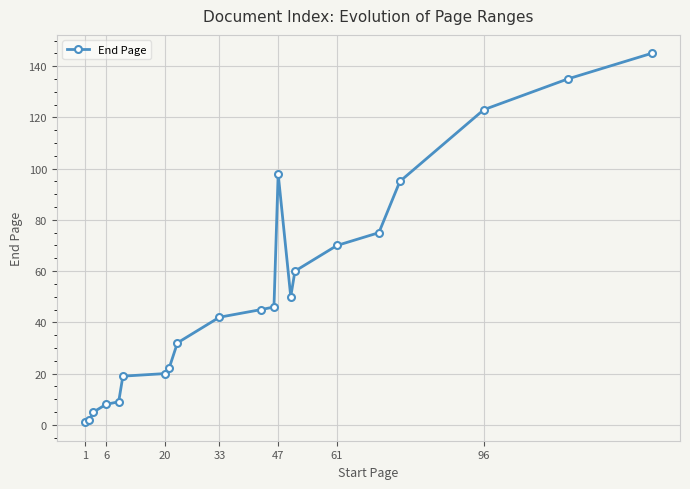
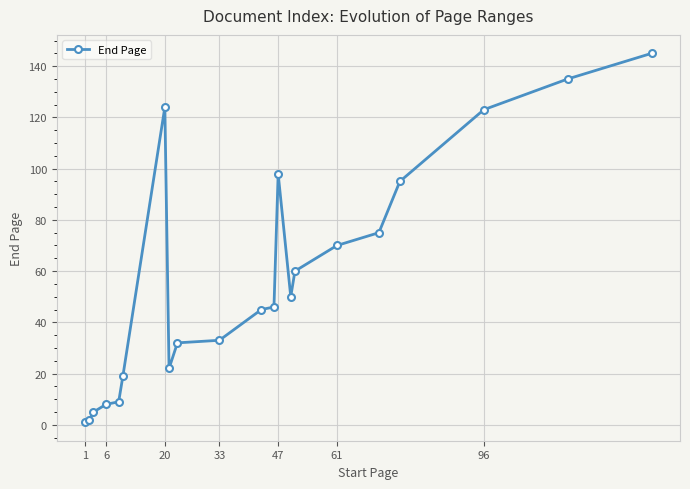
  {
    "1": 1,
    "6": 8,
-   "20": 20,
-   "33": 42,
+   "20": 124,
+   "33": 33,
    "47": 98,
    "61": 70,
    "96": 123
  }
